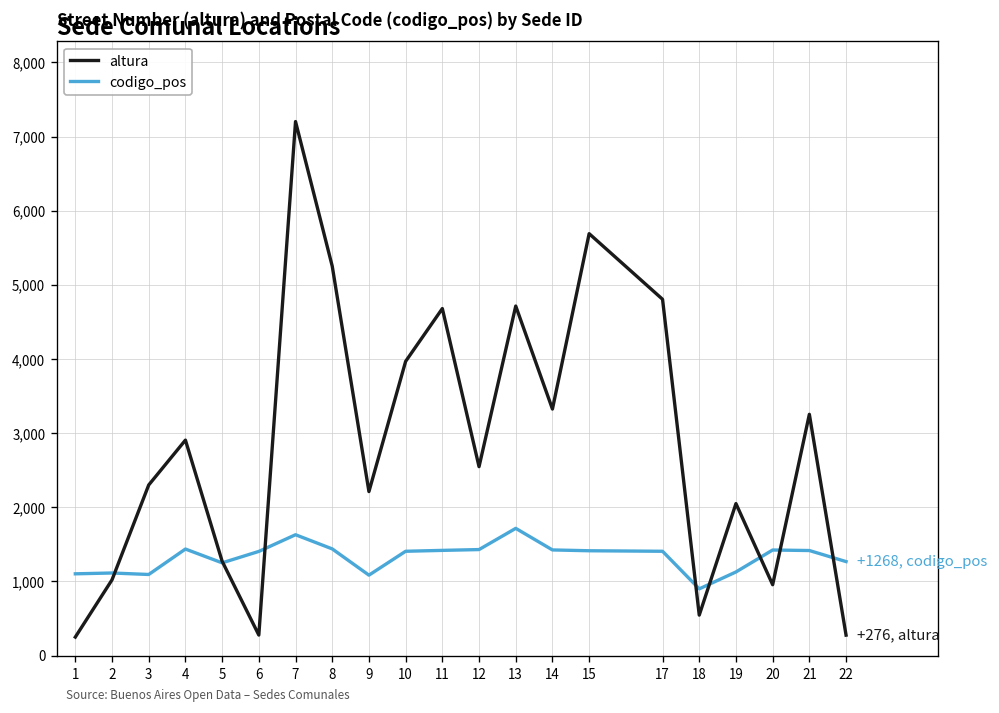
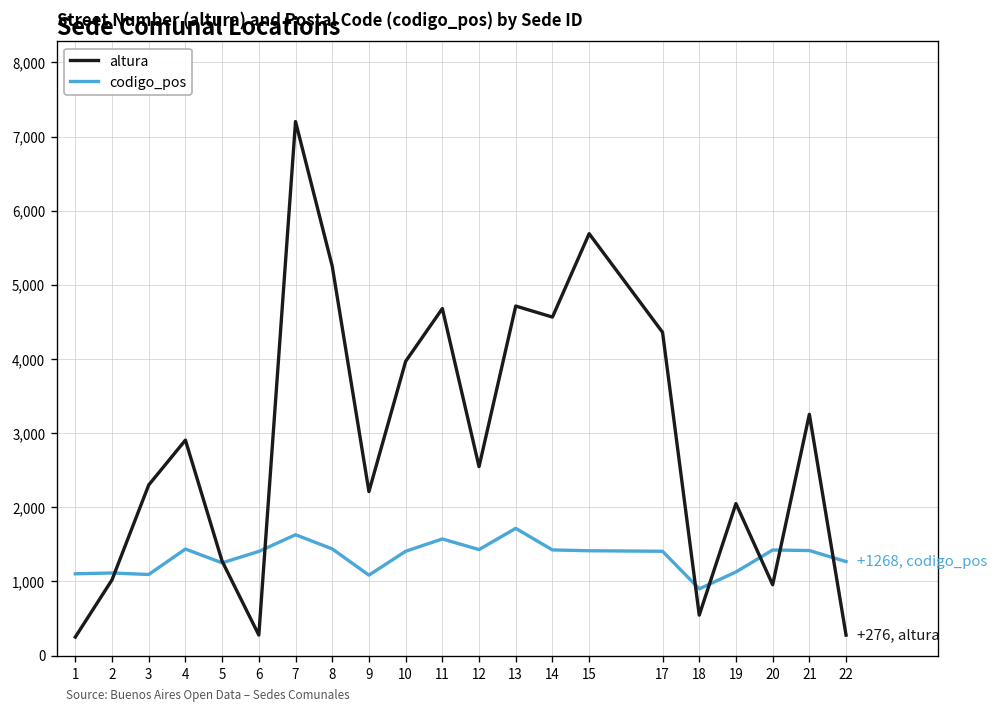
  {
    "altura": {
      "1": "300",
      "2": "1,000",
      "3": "2,300",
      "4": "2,900",
      "6": "300",
      "7": "7,200",
      "8": "5,300",
      "9": "2,200",
      "10": "4,000",
      "11": "4,700",
      "12": "2,500",
      "13": "4,700",
-     "14": "3,300",
+     "14": "4,600",
      "15": "5,700",
-     "17": "4,800",
+     "17": "4,400",
      "18": "500",
      "19": "2,100",
      "20": "1,000",
      "21": "3,300"
    },
    "codigo_pos": {
      "1": "1,100",
      "2": "1,100",
      "3": "1,100",
      "4": "1,400",
      "6": "1,400",
      "7": "1,600",
      "8": "1,400",
      "9": "1,100",
      "10": "1,400",
-     "11": "1,400",
+     "11": "1,600",
      "12": "1,400",
      "13": "1,700",
      "14": "1,400",
      "15": "1,400",
      "17": "1,400",
      "18": "900",
      "19": "1,100",
      "20": "1,400",
      "21": "1,400"
    }
  }
